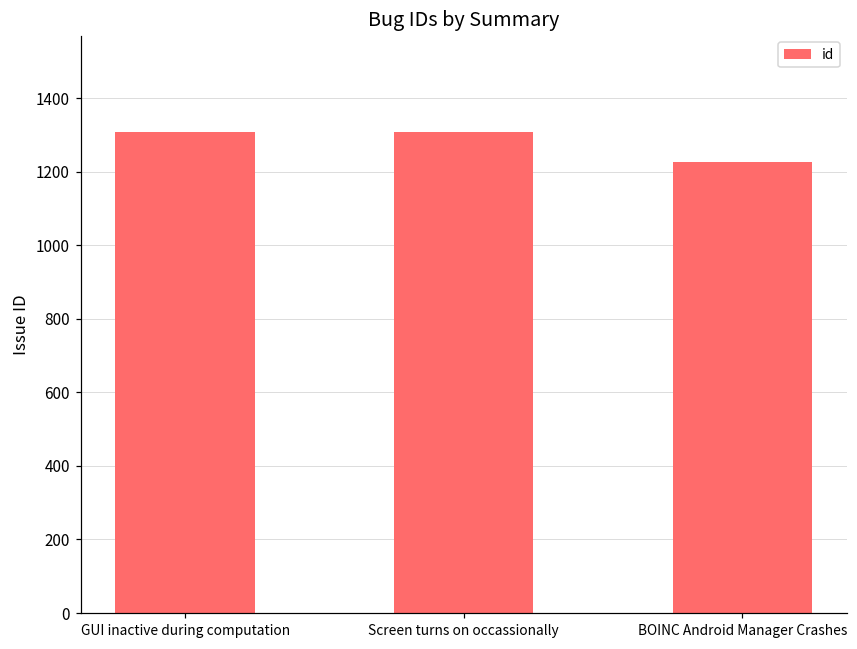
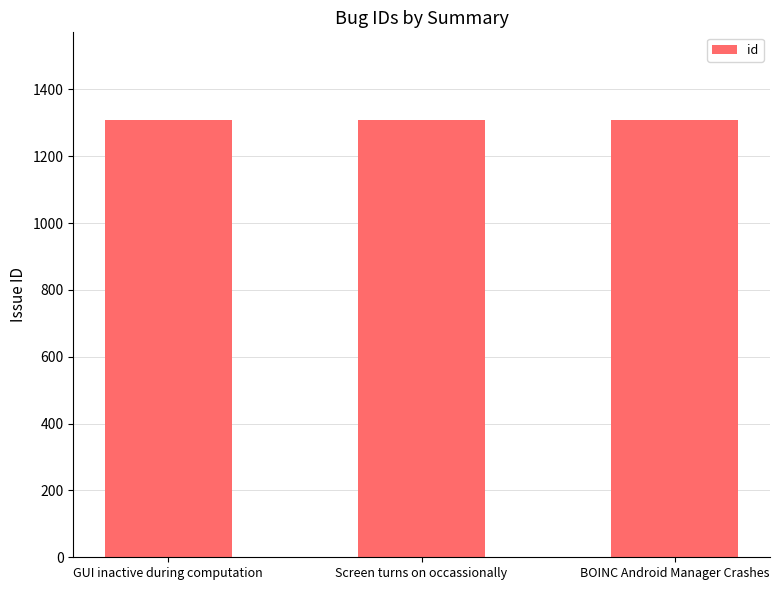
  {
    "GUI inactive during computation": 1310,
    "Screen turns on occassionally": 1310,
-   "BOINC Android Manager Crashes": 1230
+   "BOINC Android Manager Crashes": 1310
  }
